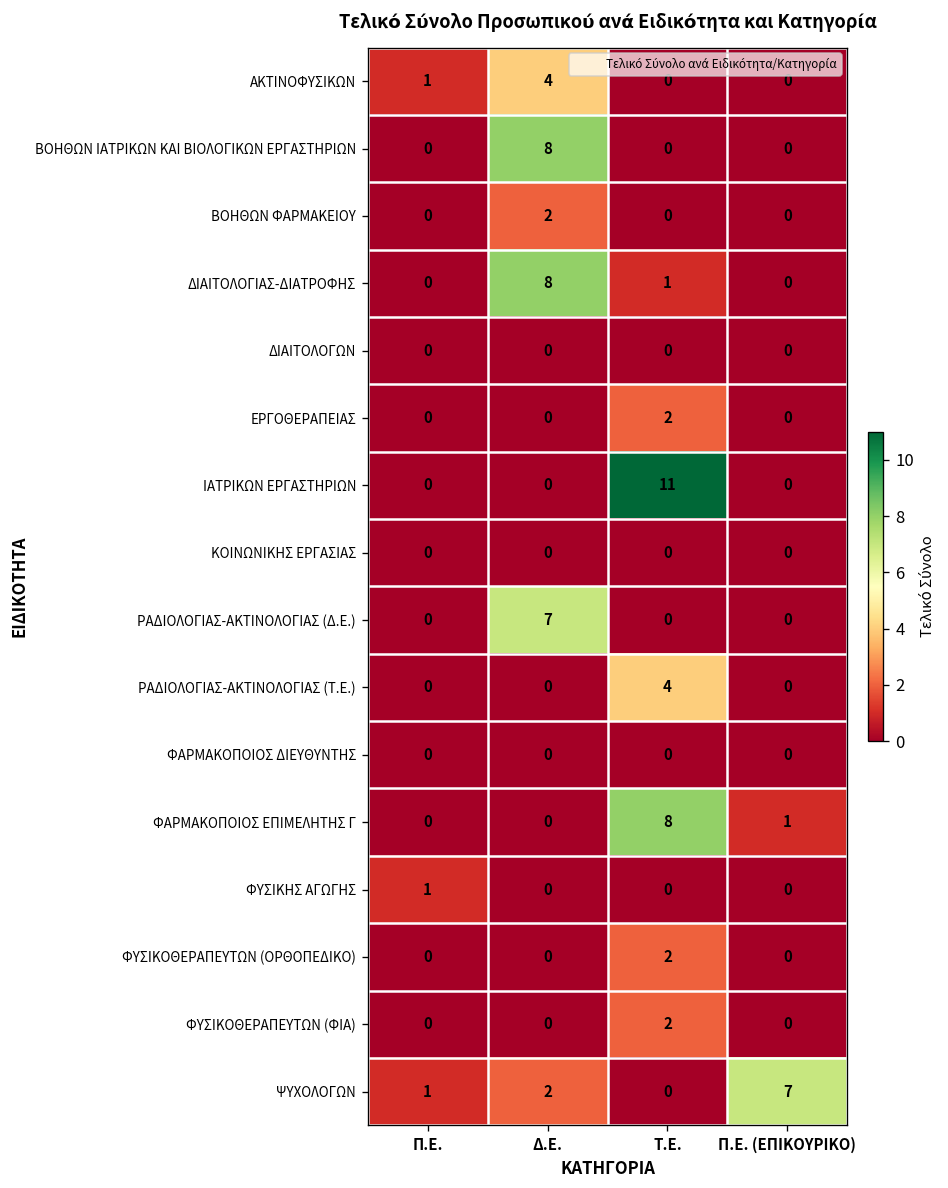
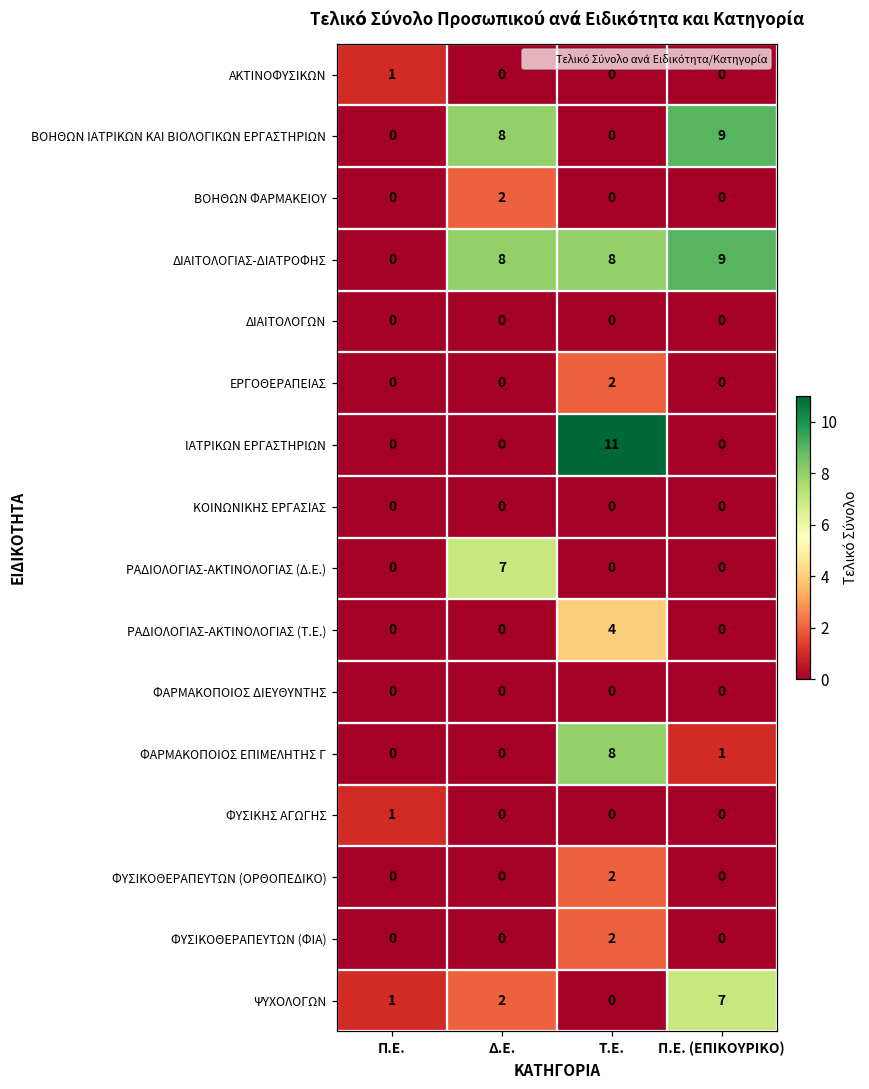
  {
    "ΑΚΤΙΝΟΦΥΣΙΚΩΝ": {
      "Π.Ε.": 1,
-     "Δ.Ε.": 4
+     "Δ.Ε.": 0
    },
    "ΒΟΗΘΩΝ ΙΑΤΡΙΚΩΝ ΚΑΙ ΒΙΟΛΟΓΙΚΩΝ ΕΡΓΑΣΤΗΡΙΩΝ": {
      "Π.Ε.": 0,
      "Δ.Ε.": 8,
      "Τ.Ε.": 0,
-     "Π.Ε. (ΕΠΙΚΟΥΡΙΚΟ)": 0
+     "Π.Ε. (ΕΠΙΚΟΥΡΙΚΟ)": 9
    },
    "ΒΟΗΘΩΝ ΦΑΡΜΑΚΕΙΟΥ": {
      "Π.Ε.": 0,
      "Δ.Ε.": 2,
      "Τ.Ε.": 0,
      "Π.Ε. (ΕΠΙΚΟΥΡΙΚΟ)": 0
    },
    "ΔΙΑΙΤΟΛΟΓΙΑΣ-ΔΙΑΤΡΟΦΗΣ": {
      "Π.Ε.": 0,
      "Δ.Ε.": 8,
-     "Τ.Ε.": 1,
-     "Π.Ε. (ΕΠΙΚΟΥΡΙΚΟ)": 0
+     "Τ.Ε.": 8,
+     "Π.Ε. (ΕΠΙΚΟΥΡΙΚΟ)": 9
    },
    "ΔΙΑΙΤΟΛΟΓΩΝ": {
      "Π.Ε.": 0,
      "Δ.Ε.": 0,
      "Τ.Ε.": 0,
      "Π.Ε. (ΕΠΙΚΟΥΡΙΚΟ)": 0
    },
    "ΕΡΓΟΘΕΡΑΠΕΙΑΣ": {
      "Π.Ε.": 0,
      "Δ.Ε.": 0,
      "Τ.Ε.": 2,
      "Π.Ε. (ΕΠΙΚΟΥΡΙΚΟ)": 0
    },
    "ΙΑΤΡΙΚΩΝ ΕΡΓΑΣΤΗΡΙΩΝ": {
      "Π.Ε.": 0,
      "Δ.Ε.": 0,
      "Τ.Ε.": 11,
      "Π.Ε. (ΕΠΙΚΟΥΡΙΚΟ)": 0
    },
    "ΚΟΙΝΩΝΙΚΗΣ ΕΡΓΑΣΙΑΣ": {
      "Π.Ε.": 0,
      "Δ.Ε.": 0,
      "Τ.Ε.": 0,
      "Π.Ε. (ΕΠΙΚΟΥΡΙΚΟ)": 0
    },
    "ΡΑΔΙΟΛΟΓΙΑΣ-ΑΚΤΙΝΟΛΟΓΙΑΣ (Δ.Ε.)": {
      "Π.Ε.": 0,
      "Δ.Ε.": 7,
      "Τ.Ε.": 0,
      "Π.Ε. (ΕΠΙΚΟΥΡΙΚΟ)": 0
    },
    "ΡΑΔΙΟΛΟΓΙΑΣ-ΑΚΤΙΝΟΛΟΓΙΑΣ (Τ.Ε.)": {
      "Π.Ε.": 0,
      "Δ.Ε.": 0,
      "Τ.Ε.": 4,
      "Π.Ε. (ΕΠΙΚΟΥΡΙΚΟ)": 0
    },
    "ΦΑΡΜΑΚΟΠΟΙΟΣ ΔΙΕΥΘΥΝΤΗΣ": {
      "Π.Ε.": 0,
      "Δ.Ε.": 0,
      "Τ.Ε.": 0,
      "Π.Ε. (ΕΠΙΚΟΥΡΙΚΟ)": 0
    },
    "ΦΑΡΜΑΚΟΠΟΙΟΣ ΕΠΙΜΕΛΗΤΗΣ Γ": {
      "Π.Ε.": 0,
      "Δ.Ε.": 0,
      "Τ.Ε.": 8,
      "Π.Ε. (ΕΠΙΚΟΥΡΙΚΟ)": 1
    },
    "ΦΥΣΙΚΗΣ ΑΓΩΓΗΣ": {
      "Π.Ε.": 1,
      "Δ.Ε.": 0,
      "Τ.Ε.": 0,
      "Π.Ε. (ΕΠΙΚΟΥΡΙΚΟ)": 0
    },
    "ΦΥΣΙΚΟΘΕΡΑΠΕΥΤΩΝ (ΟΡΘΟΠΕΔΙΚΟ)": {
      "Π.Ε.": 0,
      "Δ.Ε.": 0,
      "Τ.Ε.": 2,
      "Π.Ε. (ΕΠΙΚΟΥΡΙΚΟ)": 0
    },
    "ΦΥΣΙΚΟΘΕΡΑΠΕΥΤΩΝ (ΦΙΑ)": {
      "Π.Ε.": 0,
      "Δ.Ε.": 0,
      "Τ.Ε.": 2,
      "Π.Ε. (ΕΠΙΚΟΥΡΙΚΟ)": 0
    },
    "ΨΥΧΟΛΟΓΩΝ": {
      "Π.Ε.": 1,
      "Δ.Ε.": 2,
      "Τ.Ε.": 0,
      "Π.Ε. (ΕΠΙΚΟΥΡΙΚΟ)": 7
    }
  }
